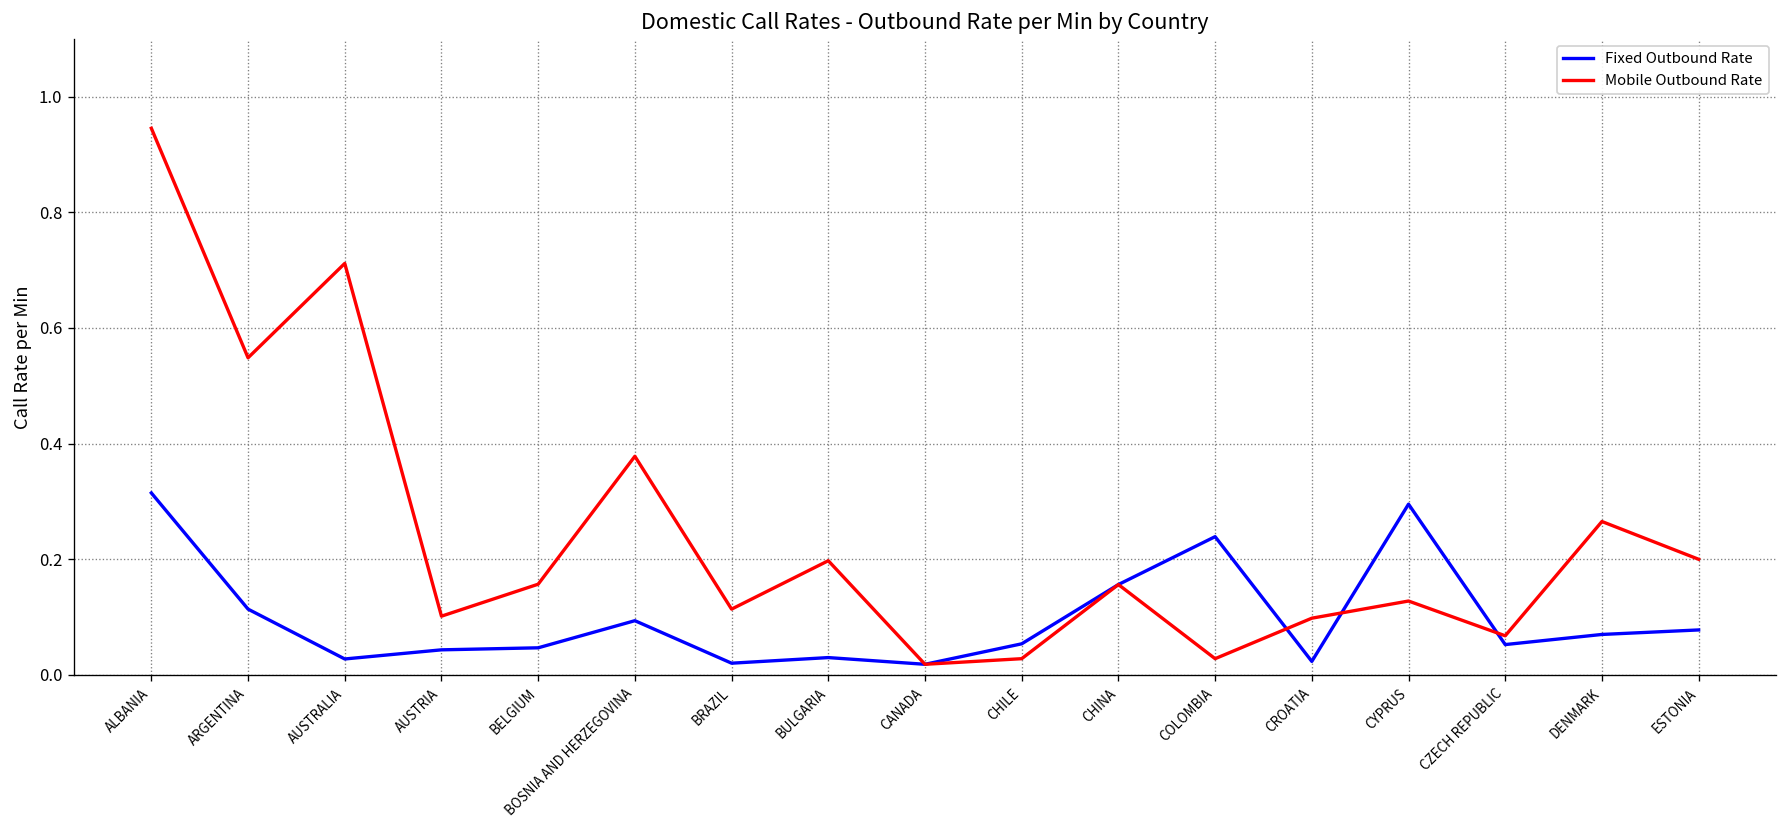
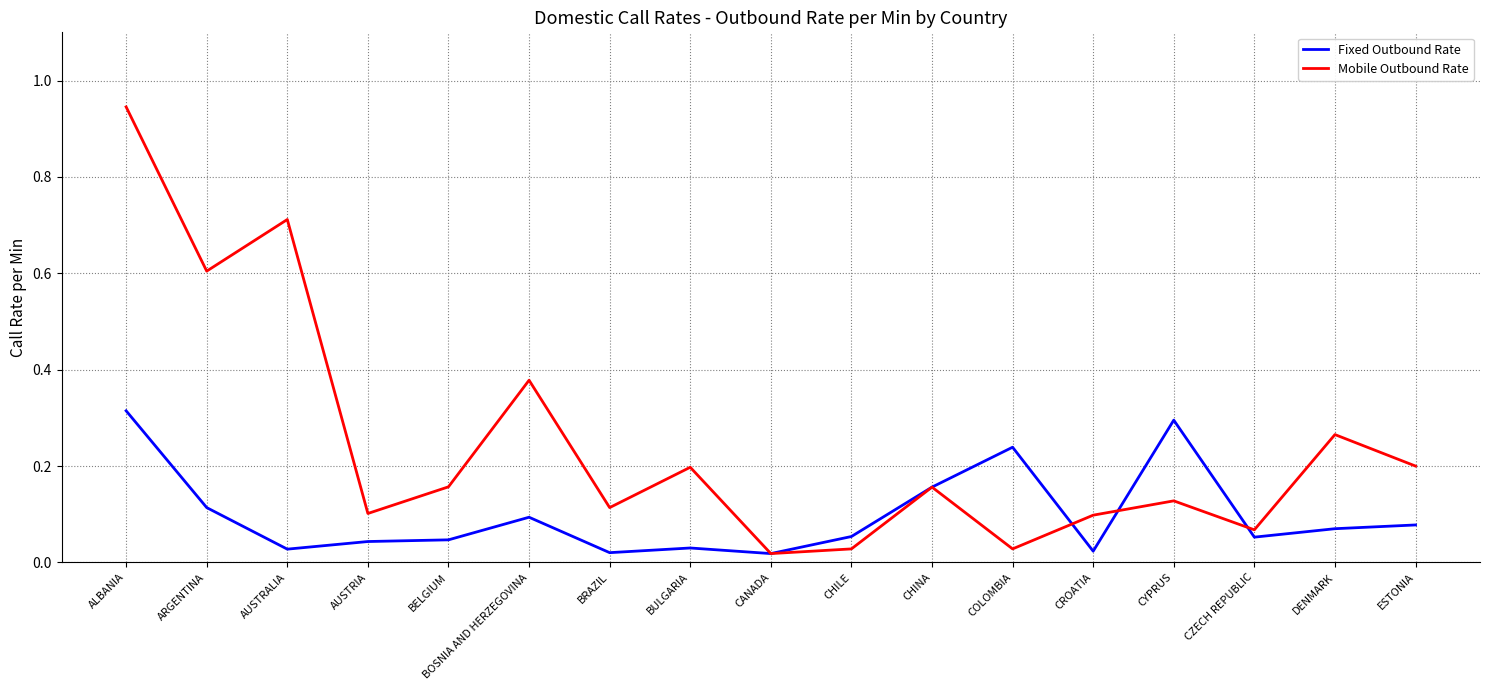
  {
    "Fixed Outbound Rate": {
      "ALBANIA": 0.31,
      "ARGENTINA": 0.11,
      "AUSTRALIA": 0.03,
      "AUSTRIA": 0.04,
      "BELGIUM": 0.05,
      "BOSNIA AND HERZEGOVINA": 0.09,
      "BRAZIL": 0.02,
      "BULGARIA": 0.03,
      "CHILE": 0.05,
      "COLOMBIA": 0.24,
      "CROATIA": 0.02,
      "CYPRUS": 0.30,
      "CZECH REPUBLIC": 0.05,
      "DENMARK": 0.07,
      "ESTONIA": 0.08
    },
    "Mobile Outbound Rate": {
      "ALBANIA": 0.95,
-     "ARGENTINA": 0.55,
+     "ARGENTINA": 0.60,
      "AUSTRALIA": 0.71,
      "AUSTRIA": 0.10,
      "BELGIUM": 0.16,
      "BOSNIA AND HERZEGOVINA": 0.38,
      "BRAZIL": 0.11,
      "BULGARIA": 0.20,
      "CHILE": 0.03,
      "COLOMBIA": 0.03,
      "CROATIA": 0.10,
      "CYPRUS": 0.13,
      "CZECH REPUBLIC": 0.07,
      "DENMARK": 0.27,
      "ESTONIA": 0.20
    }
  }
